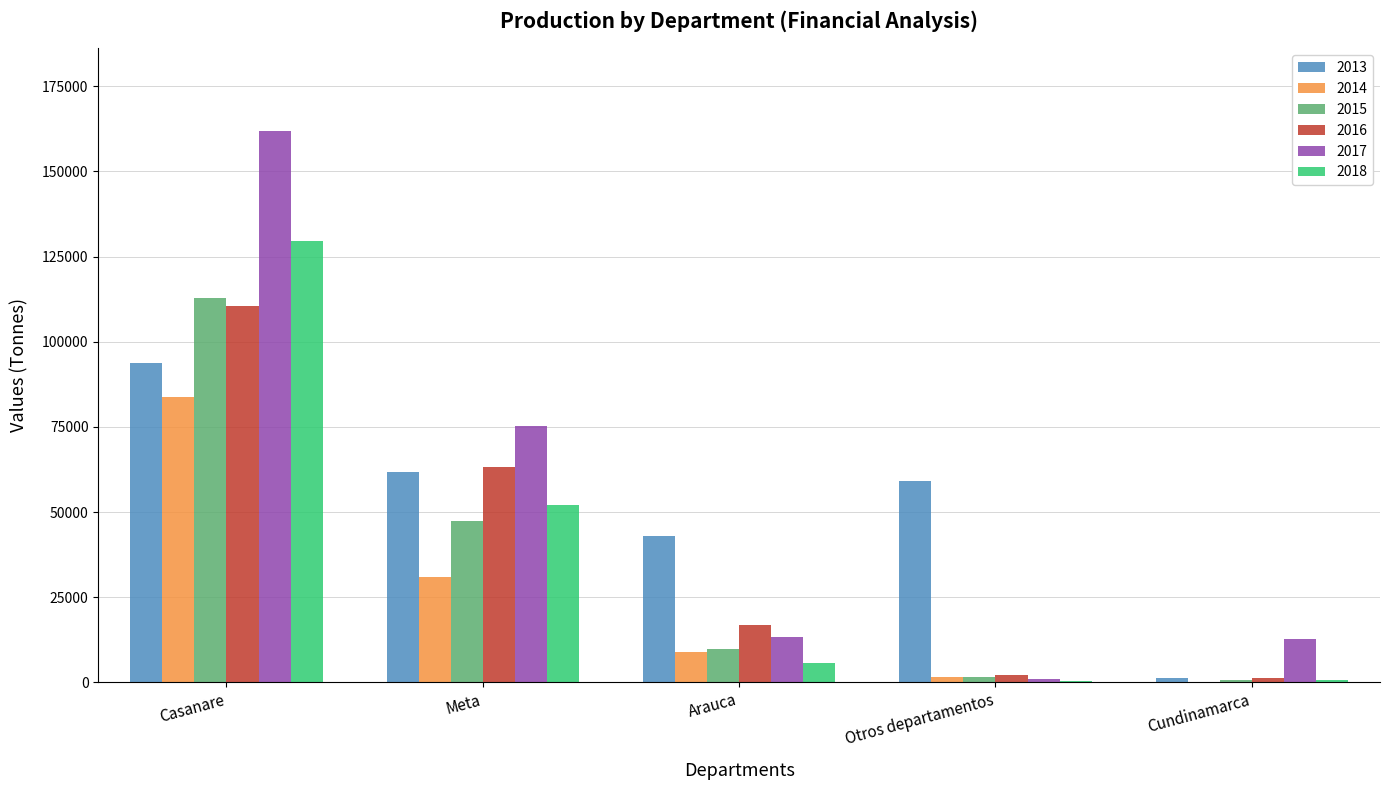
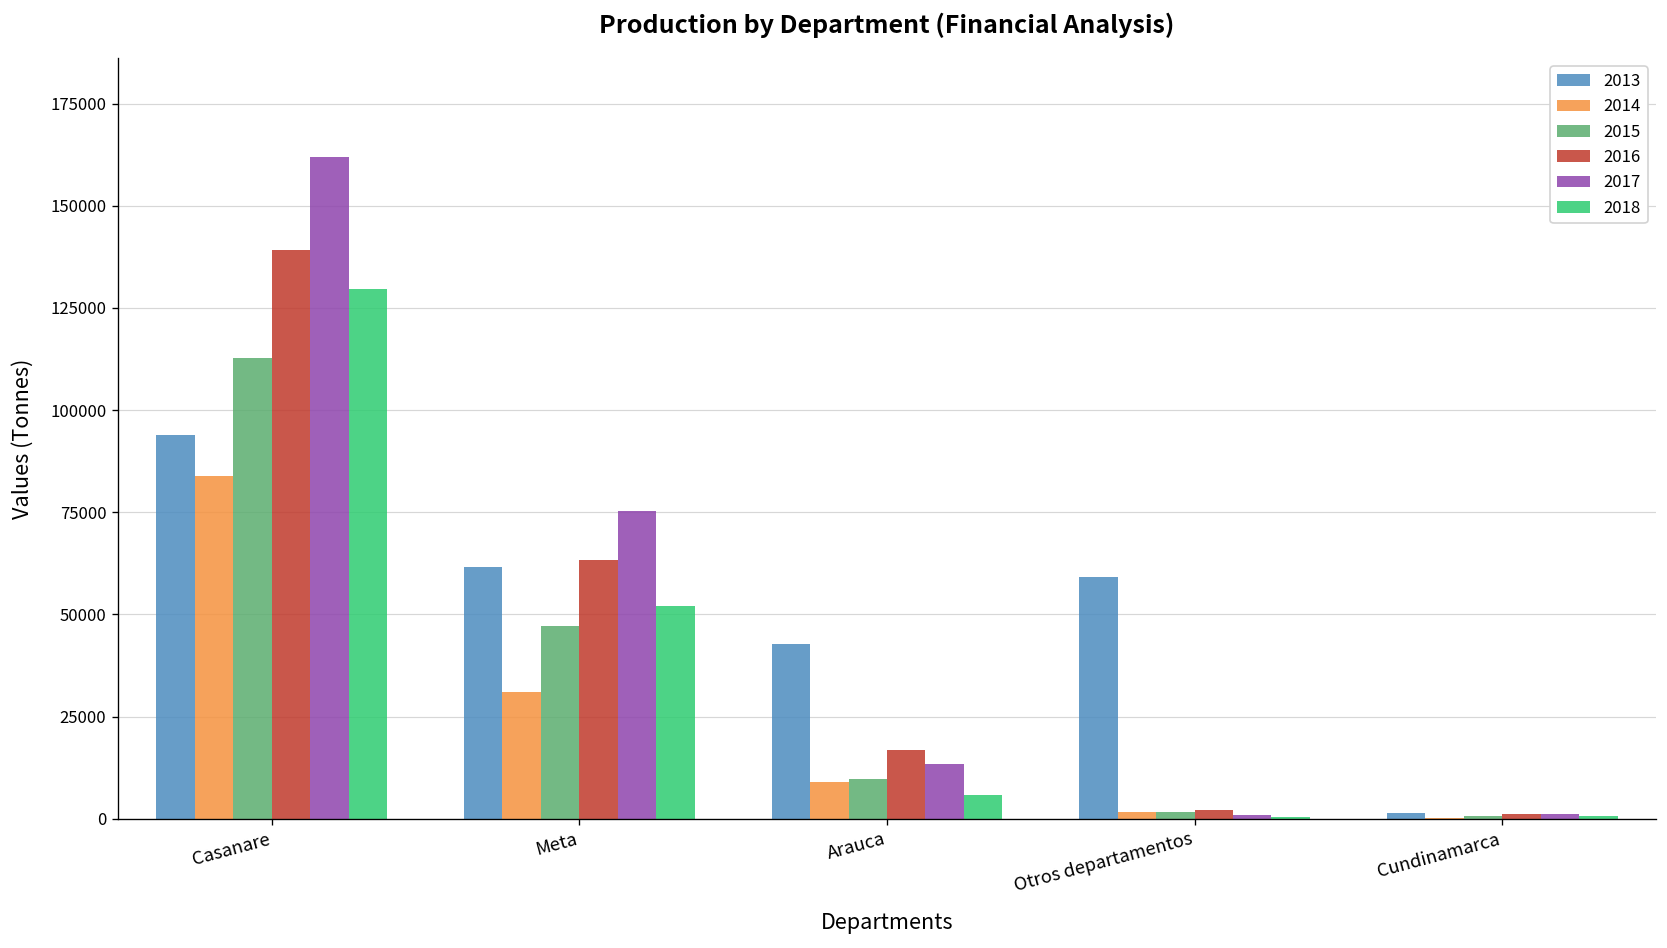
  {
    "2013": {
      "Casanare": 94000,
      "Meta": 62000,
      "Arauca": 43000,
      "Otros departamentos": 59000,
      "Cundinamarca": 1000
    },
    "2014": {
      "Casanare": 84000,
      "Meta": 31000,
      "Arauca": 9000,
      "Otros departamentos": 2000
    },
    "2016": {
-     "Casanare": 110000,
+     "Casanare": 139000,
      "Meta": 63000,
      "Arauca": 17000,
      "Otros departamentos": 2000,
      "Cundinamarca": 1000
    },
    "2017": {
      "Casanare": 162000,
      "Meta": 75000,
      "Arauca": 13000,
      "Otros departamentos": 1000,
-     "Cundinamarca": 13000
+     "Cundinamarca": 1000
    }
  }
